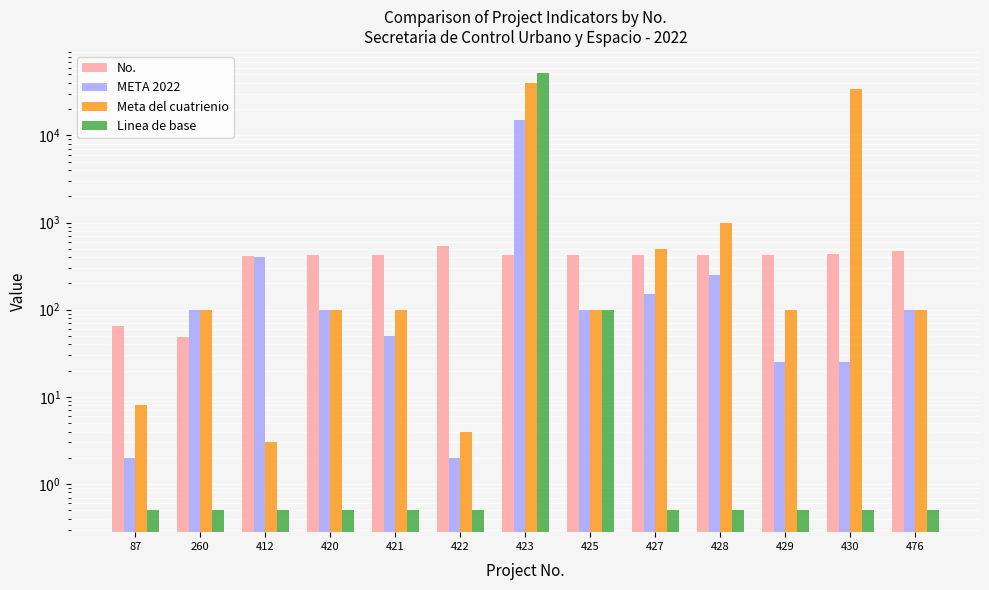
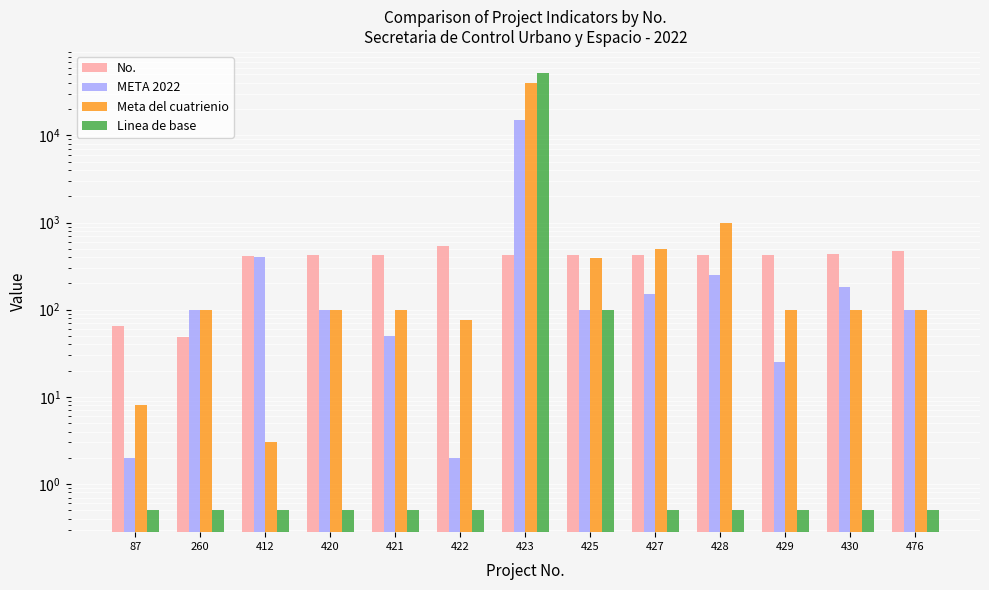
  {
    "No.": {
      "87": 70,
      "260": 50,
      "412": 400,
      "420": 400,
      "421": 400,
      "422": 500,
      "423": 400,
      "425": 400,
      "427": 400,
      "428": 400,
      "429": 400,
      "430": 400,
      "476": 500
    },
    "META 2022": {
      "87": 2,
      "260": 100,
      "412": 400,
      "420": 100,
      "421": 50,
      "422": 2,
      "423": 15000,
      "425": 100,
      "427": 150,
      "428": 250,
      "429": 25,
-     "430": 25,
+     "430": 180,
      "476": 100
    },
    "Meta del cuatrienio": {
      "87": 8,
      "260": 100,
      "412": 3,
      "420": 100,
      "421": 100,
-     "422": 4,
+     "422": 80,
      "423": 40000,
-     "425": 100,
+     "425": 400,
      "427": 500,
      "428": 1000,
      "429": 100,
-     "430": 34000,
+     "430": 100,
      "476": 100
    },
    "Linea de base": {
      "87": 0.5,
      "260": 0.5,
      "412": 0.5,
      "420": 0.5,
      "421": 0.5,
      "422": 0.5,
      "423": 50000,
      "425": 100,
      "427": 0.5,
      "428": 0.5,
      "429": 0.5,
      "430": 0.5,
      "476": 0.5
    }
  }
